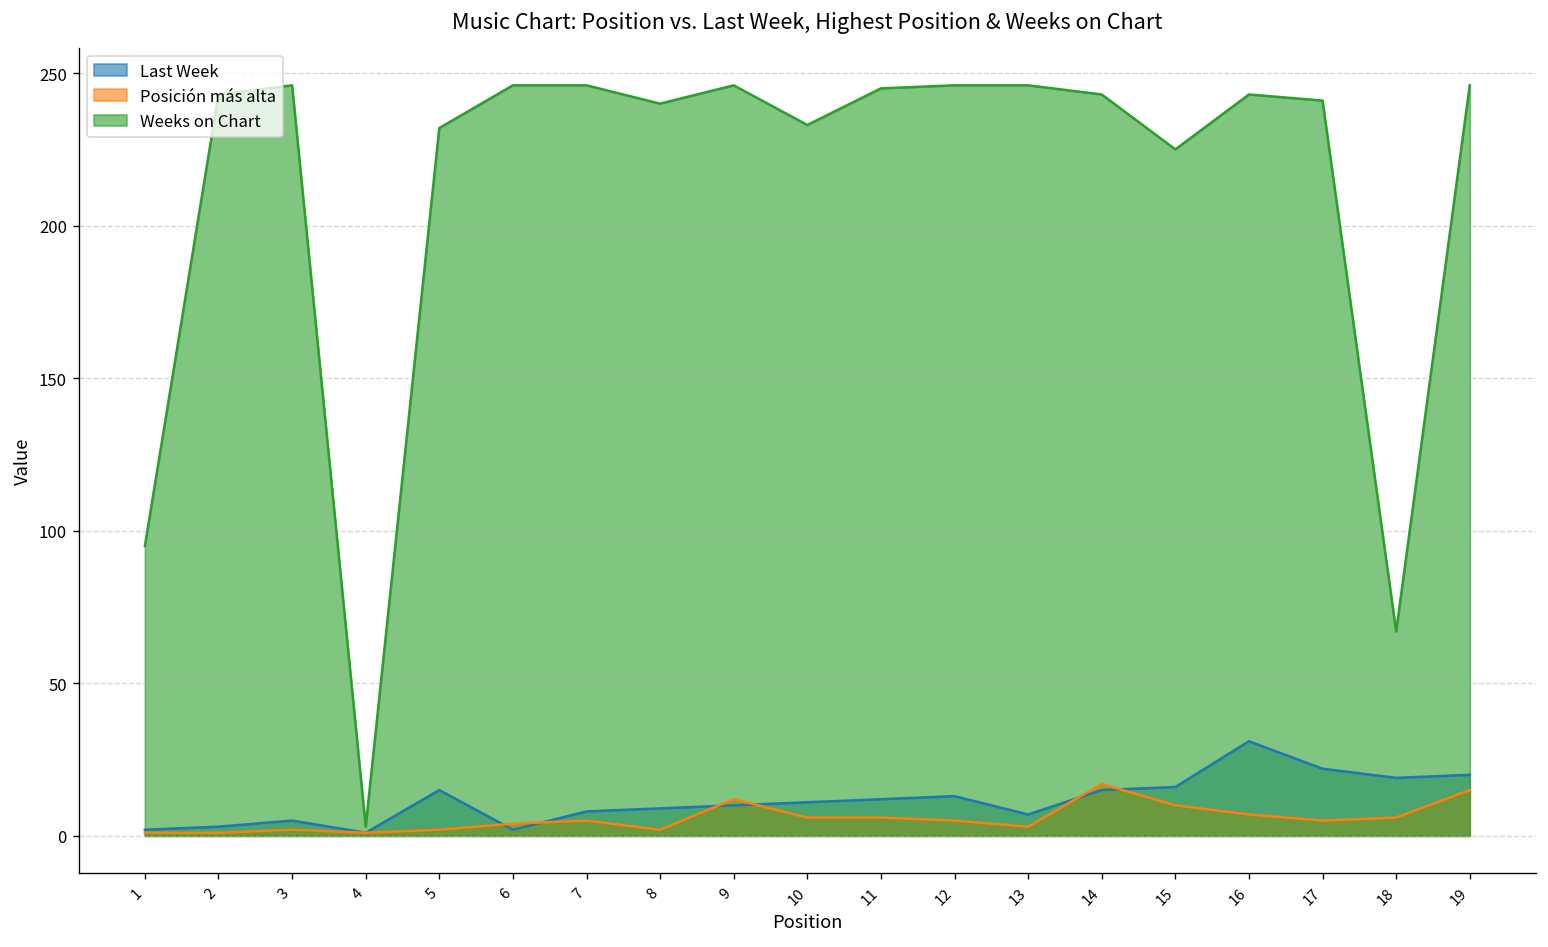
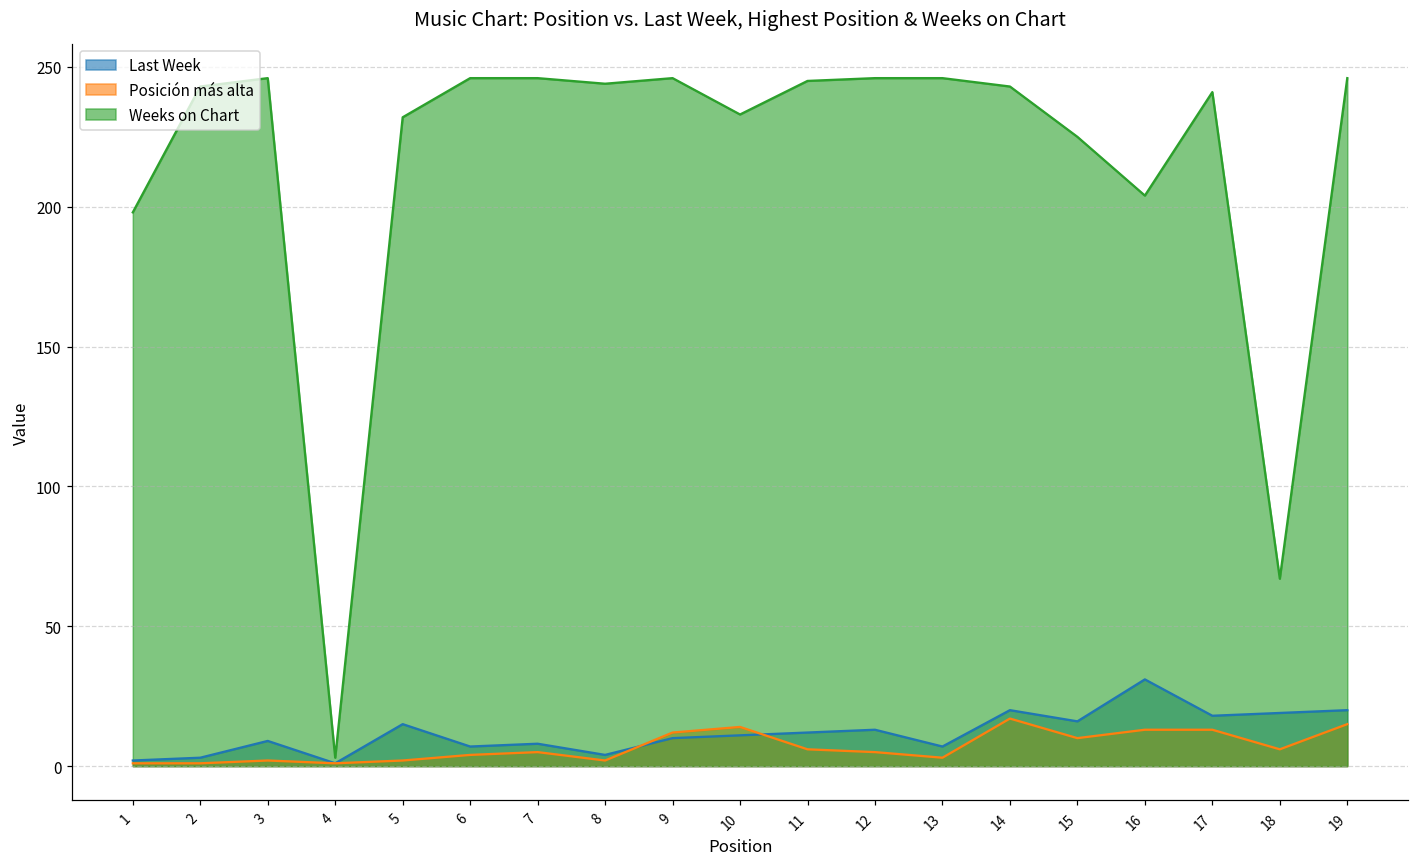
  {
    "Last Week": {
      "2": 3,
-     "3": 5,
+     "3": 9,
      "5": 15,
-     "6": 2,
+     "6": 7,
      "7": 8,
-     "8": 9,
+     "8": 4,
      "9": 10,
      "10": 11,
      "11": 12,
      "12": 13,
      "13": 7,
-     "14": 15,
+     "14": 20,
      "15": 16,
      "16": 31,
-     "17": 22,
+     "17": 18,
      "18": 19,
      "19": 20
    },
    "Posición más alta": {
      "2": 1,
      "3": 2,
      "5": 2,
      "6": 4,
      "7": 5,
      "8": 2,
      "9": 12,
-     "10": 6,
+     "10": 14,
      "11": 6,
      "12": 5,
      "13": 3,
      "14": 17,
      "15": 10,
-     "16": 7,
-     "17": 5,
+     "16": 13,
+     "17": 13,
      "18": 6,
      "19": 15
    },
    "Weeks on Chart": {
-     "1": 95,
+     "1": 198,
      "3": 246,
      "4": 3,
      "5": 232,
      "6": 246,
      "7": 246,
-     "8": 240,
+     "8": 244,
      "9": 246,
      "10": 233,
      "11": 245,
      "12": 246,
      "13": 246,
      "14": 243,
      "15": 225,
-     "16": 243,
+     "16": 204,
      "17": 241,
      "18": 67,
      "19": 246
    }
  }
